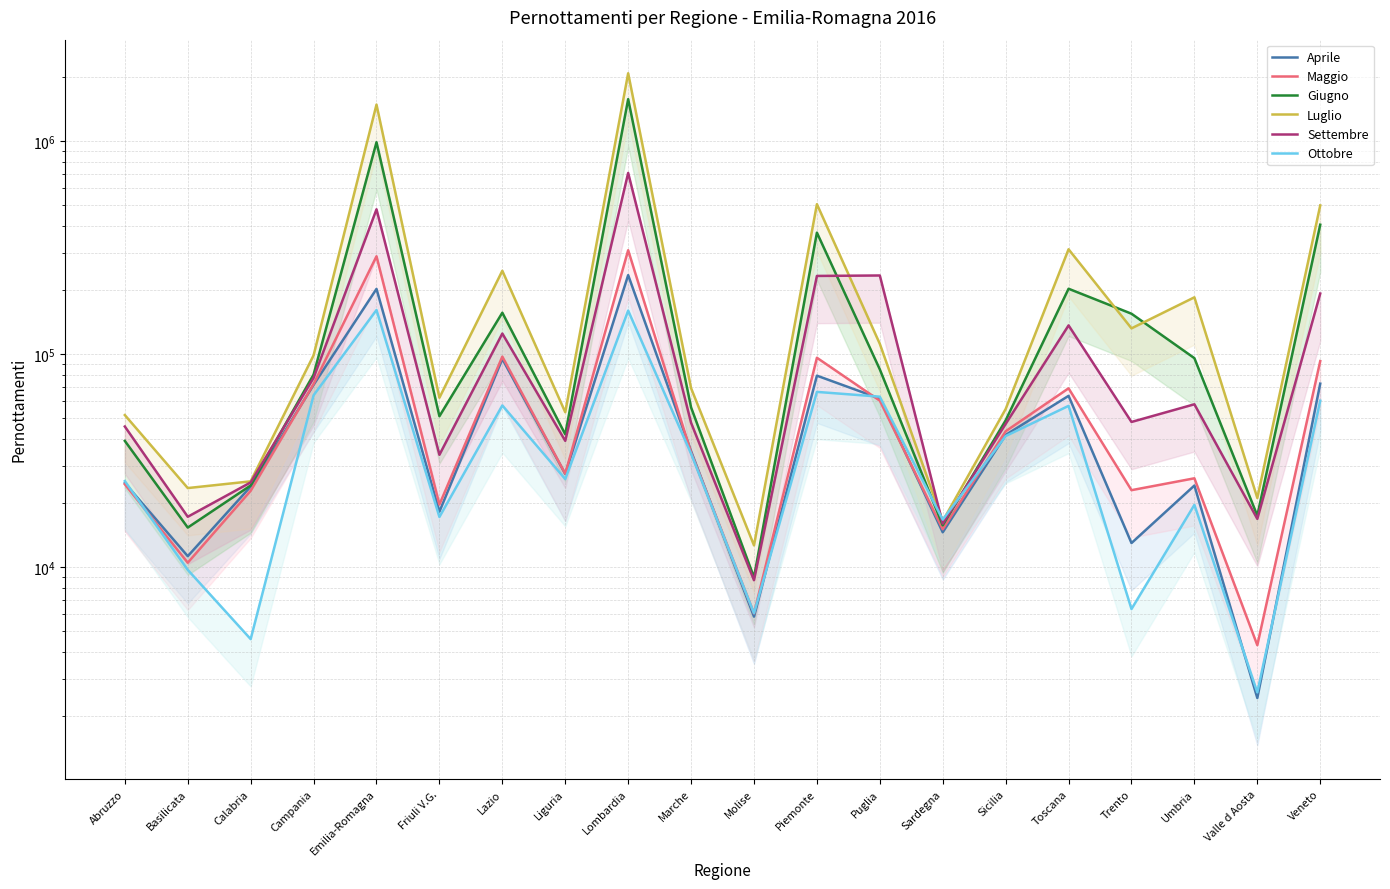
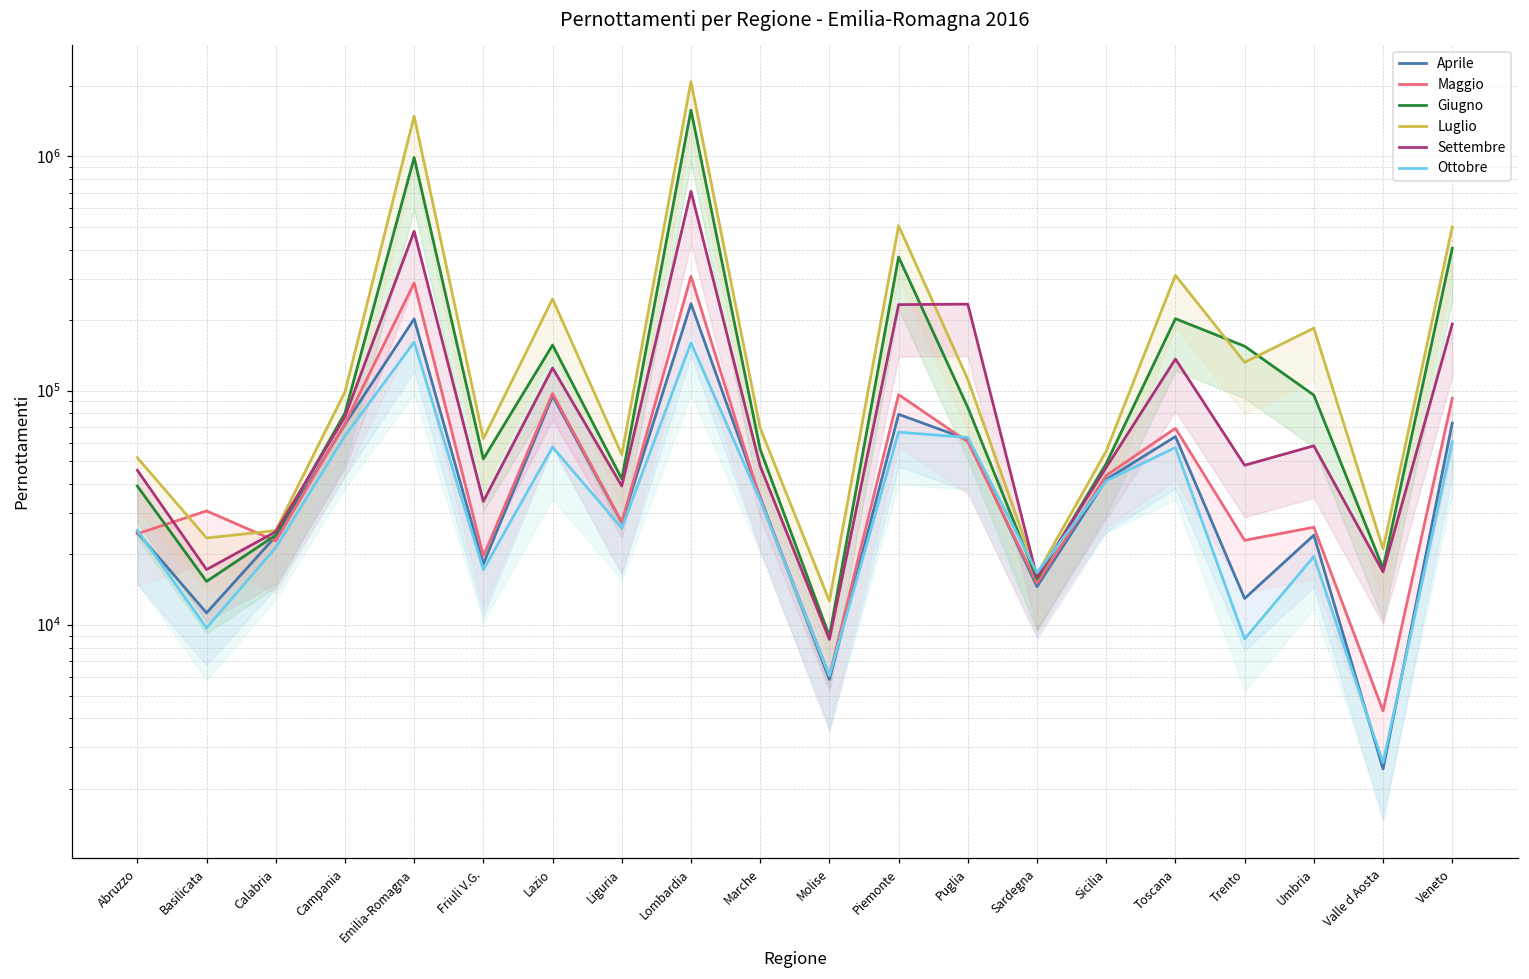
  {
    "Aprile": {
      "Basilicata": 11000,
      "Emilia-Romagna": 200000,
      "Friuli V.G.": 18000,
      "Lombardia": 230000,
      "Molise": 5900,
      "Piemonte": 79000,
      "Sardegna": 15000,
      "Toscana": 64000,
      "Trento": 13000,
      "Umbria": 24000,
      "Valle d Aosta": 2400,
      "Veneto": 73000
    },
    "Maggio": {
-     "Basilicata": 10000,
+     "Basilicata": 31000,
      "Calabria": 23000,
      "Emilia-Romagna": 290000,
      "Friuli V.G.": 20000,
      "Lombardia": 310000,
      "Piemonte": 100000,
      "Sardegna": 15000,
      "Sicilia": 43000,
      "Toscana": 69000,
      "Trento": 23000,
      "Umbria": 26000,
      "Valle d Aosta": 4300,
      "Veneto": 90000
    },
    "Giugno": {
      "Abruzzo": 39000,
      "Basilicata": 15000,
      "Campania": 80000,
      "Emilia-Romagna": 1000000,
      "Friuli V.G.": 51000,
      "Lazio": 160000,
      "Liguria": 42000,
      "Lombardia": 1600000,
      "Marche": 56000,
      "Molise": 9000,
      "Piemonte": 370000,
      "Puglia": 85000,
      "Sicilia": 49000,
      "Toscana": 200000,
      "Trento": 150000,
      "Umbria": 100000,
      "Valle d Aosta": 17000,
      "Veneto": 410000
    },
    "Luglio": {
      "Abruzzo": 52000,
      "Basilicata": 24000,
      "Campania": 100000,
      "Emilia-Romagna": 1500000,
      "Friuli V.G.": 62000,
      "Lazio": 250000,
      "Liguria": 53000,
      "Lombardia": 2100000,
      "Marche": 69000,
      "Molise": 13000,
      "Piemonte": 510000,
      "Puglia": 110000,
      "Sicilia": 55000,
      "Toscana": 310000,
      "Trento": 130000,
      "Umbria": 180000,
      "Valle d Aosta": 21000,
      "Veneto": 500000
    },
    "Settembre": {
      "Abruzzo": 46000,
      "Basilicata": 17000,
      "Campania": 77000,
      "Emilia-Romagna": 480000,
      "Friuli V.G.": 34000,
      "Lazio": 120000,
      "Liguria": 39000,
      "Lombardia": 710000,
      "Marche": 48000,
      "Molise": 8700,
      "Piemonte": 230000,
      "Puglia": 230000,
      "Sicilia": 47000,
      "Toscana": 140000,
      "Trento": 48000,
      "Umbria": 58000,
      "Valle d Aosta": 17000,
      "Veneto": 190000
    },
    "Ottobre": {
      "Basilicata": 10000,
-     "Calabria": 4600,
+     "Calabria": 21000,
      "Campania": 64000,
      "Emilia-Romagna": 160000,
      "Friuli V.G.": 17000,
      "Lazio": 57000,
      "Liguria": 26000,
      "Lombardia": 160000,
      "Piemonte": 67000,
      "Toscana": 57000,
-     "Trento": 6400,
+     "Trento": 8700,
      "Umbria": 20000,
      "Valle d Aosta": 2600,
      "Veneto": 60000
    }
  }
